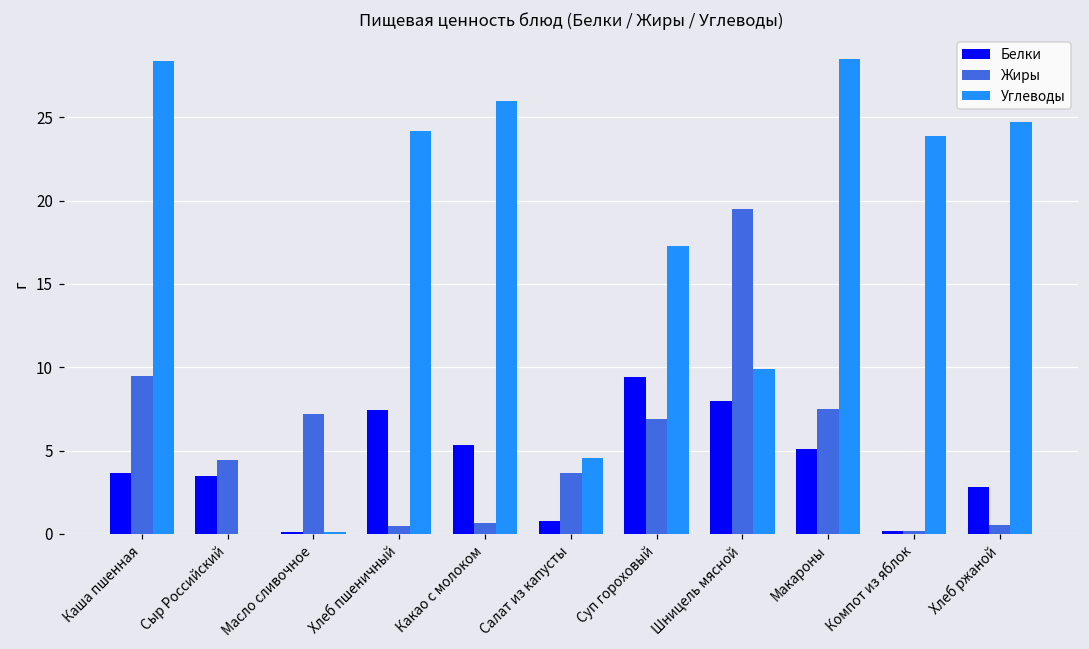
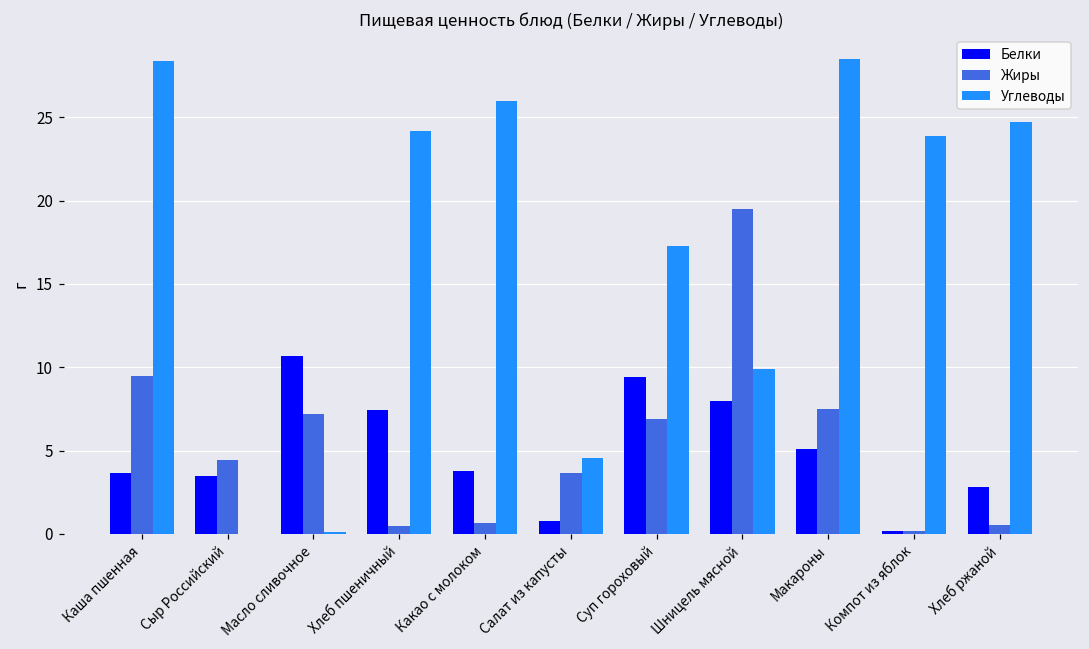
  {
    "Белки": {
      "Каша пшенная": 3.6,
      "Сыр Российский": 3.5,
-     "Масло сливочное": 0.1,
+     "Масло сливочное": 10.7,
      "Хлеб пшеничный": 7.5,
-     "Какао с молоком": 5.3,
+     "Какао с молоком": 3.8,
      "Салат из капусты": 0.8,
      "Суп гороховый": 9.4,
      "Шницель мясной": 8.0,
      "Макароны": 5.1,
      "Хлеб ржаной": 2.8
    },
    "Жиры": {
      "Каша пшенная": 9.5,
      "Сыр Российский": 4.4,
      "Масло сливочное": 7.2,
      "Хлеб пшеничный": 0.5,
      "Какао с молоком": 0.7,
      "Салат из капусты": 3.7,
      "Суп гороховый": 6.9,
      "Шницель мясной": 19.5,
      "Макароны": 7.5,
      "Хлеб ржаной": 0.6
    },
    "Углеводы": {
      "Каша пшенная": 28.4,
      "Сыр Российский": 0.0,
      "Хлеб пшеничный": 24.2,
      "Какао с молоком": 26.0,
      "Салат из капусты": 4.5,
      "Суп гороховый": 17.3,
      "Шницель мясной": 9.9,
      "Макароны": 28.5,
      "Компот из яблок": 23.9,
      "Хлеб ржаной": 24.7
    }
  }
